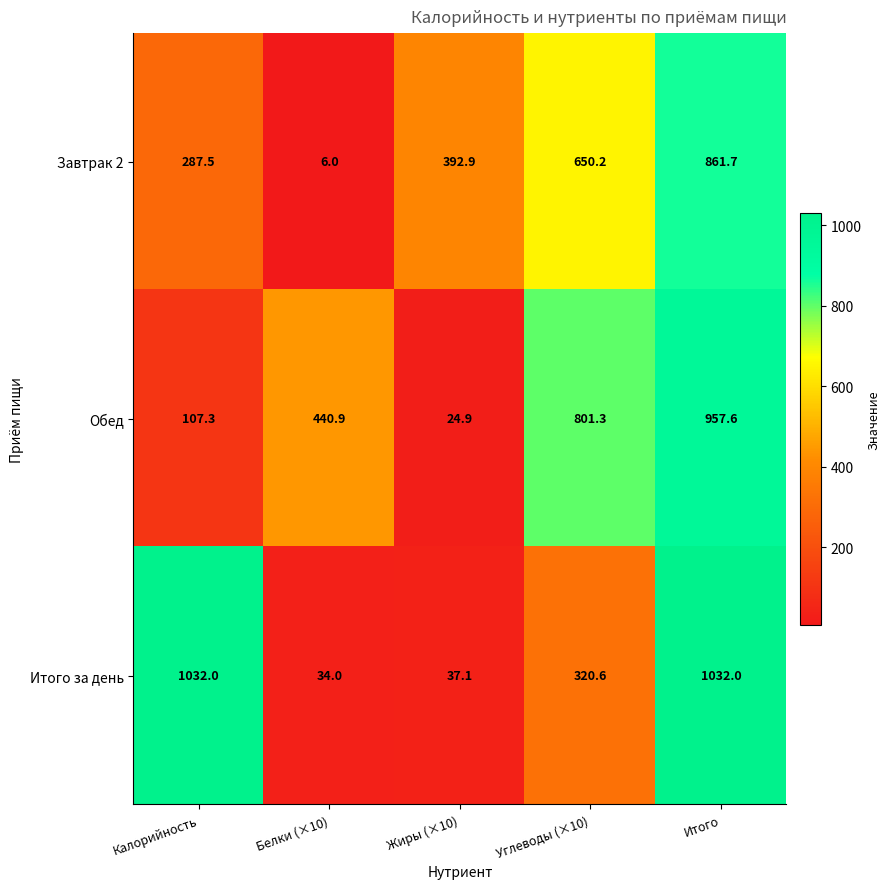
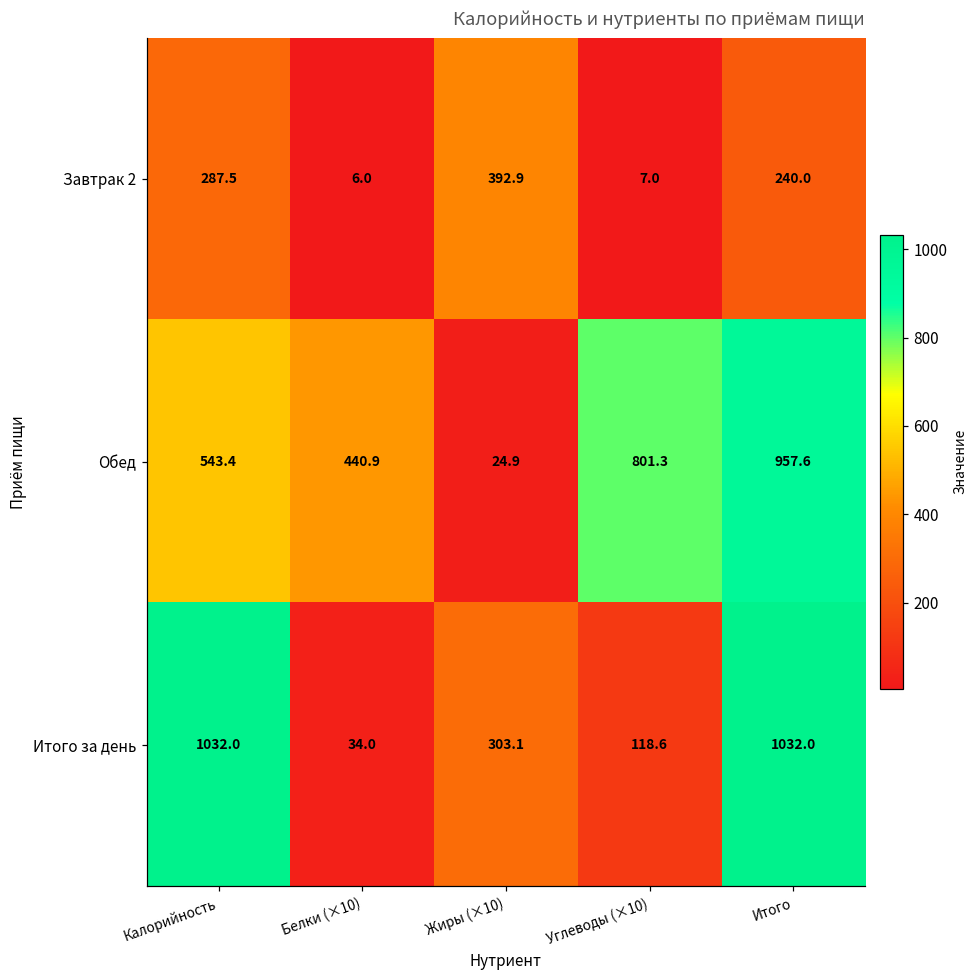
  {
    "Завтрак 2": {
      "Калорийность": 287.5,
      "Белки (×10)": 6.0,
      "Жиры (×10)": 392.9,
-     "Углеводы (×10)": 650.2,
-     "Итого": 861.7
+     "Углеводы (×10)": 7.0,
+     "Итого": 240.0
    },
    "Обед": {
-     "Калорийность": 107.3,
+     "Калорийность": 543.4,
      "Белки (×10)": 440.9,
      "Жиры (×10)": 24.9,
      "Углеводы (×10)": 801.3,
      "Итого": 957.6
    },
    "Итого за день": {
      "Калорийность": 1032.0,
      "Белки (×10)": 34.0,
-     "Жиры (×10)": 37.1,
-     "Углеводы (×10)": 320.6,
+     "Жиры (×10)": 303.1,
+     "Углеводы (×10)": 118.6,
      "Итого": 1032.0
    }
  }
